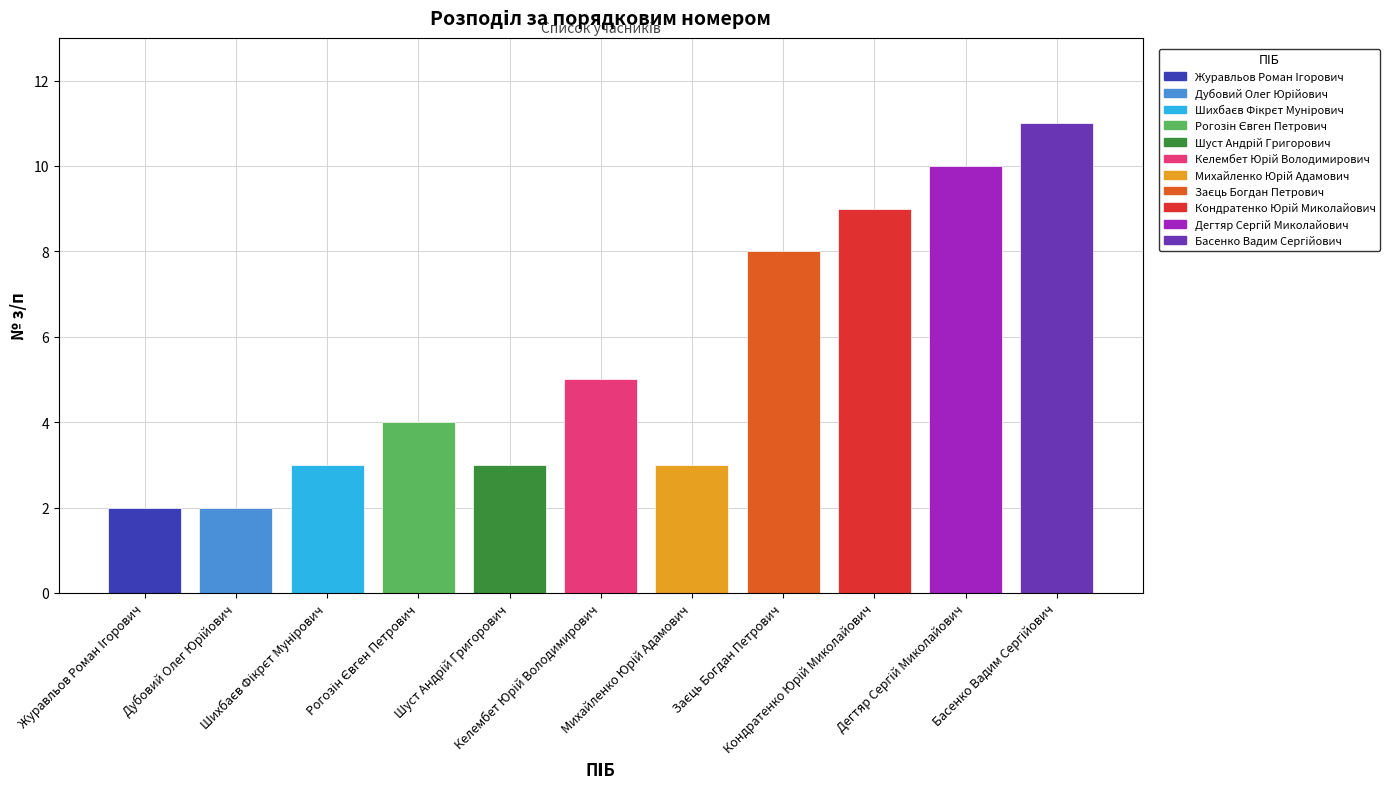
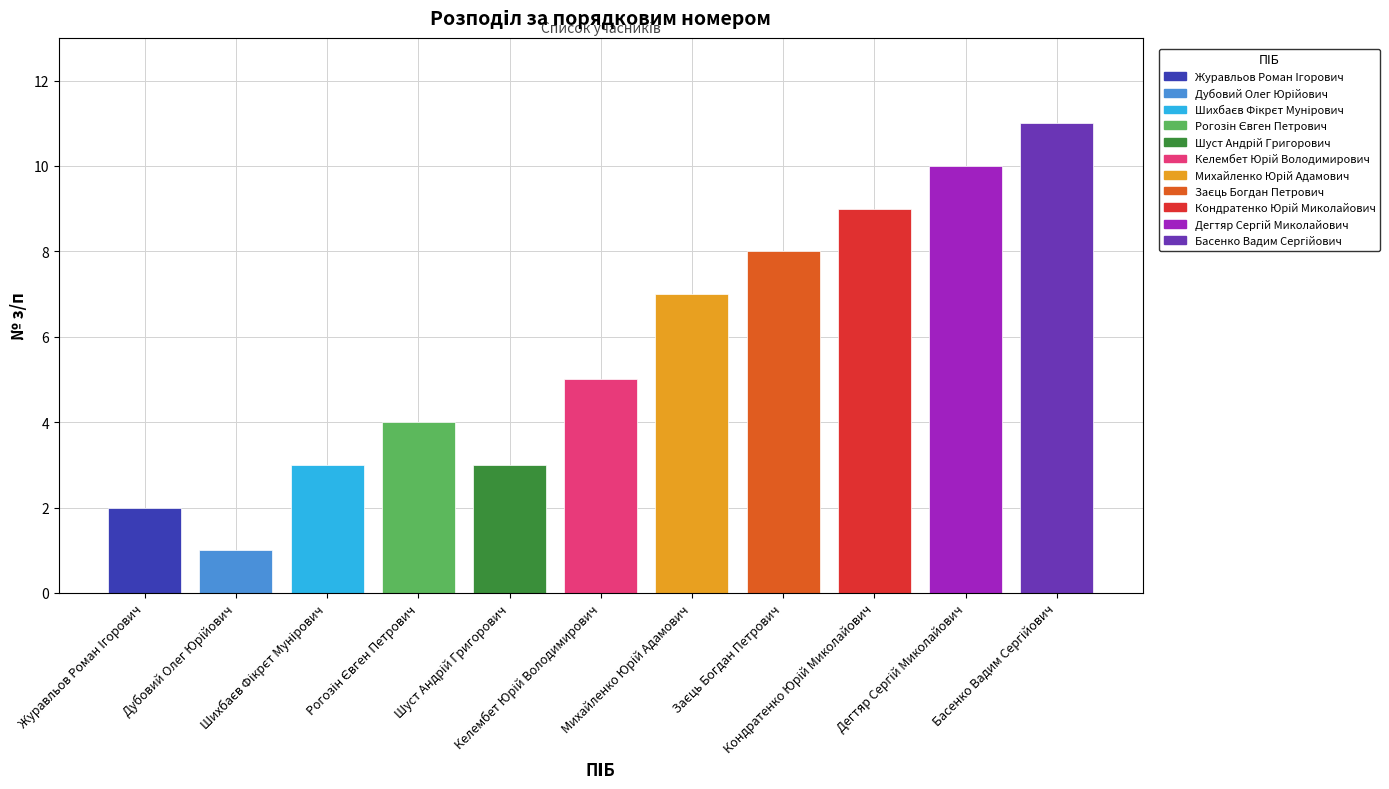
  {
    "Журавльов Роман Ігорович": 2,
-   "Дубовий Олег Юрійович": 2,
+   "Дубовий Олег Юрійович": 1,
    "Шихбаєв Фікрєт Мунірович": 3,
    "Рогозін Євген Петрович": 4,
    "Шуст Андрій Григорович": 3,
    "Келембет Юрій Володимирович": 5,
-   "Михайленко Юрій Адамович": 3,
+   "Михайленко Юрій Адамович": 7,
    "Заєць Богдан Петрович": 8,
    "Кондратенко Юрій Миколайович": 9,
    "Дегтяр Сергій Миколайович": 10,
    "Басенко Вадим Сергійович": 11
  }
